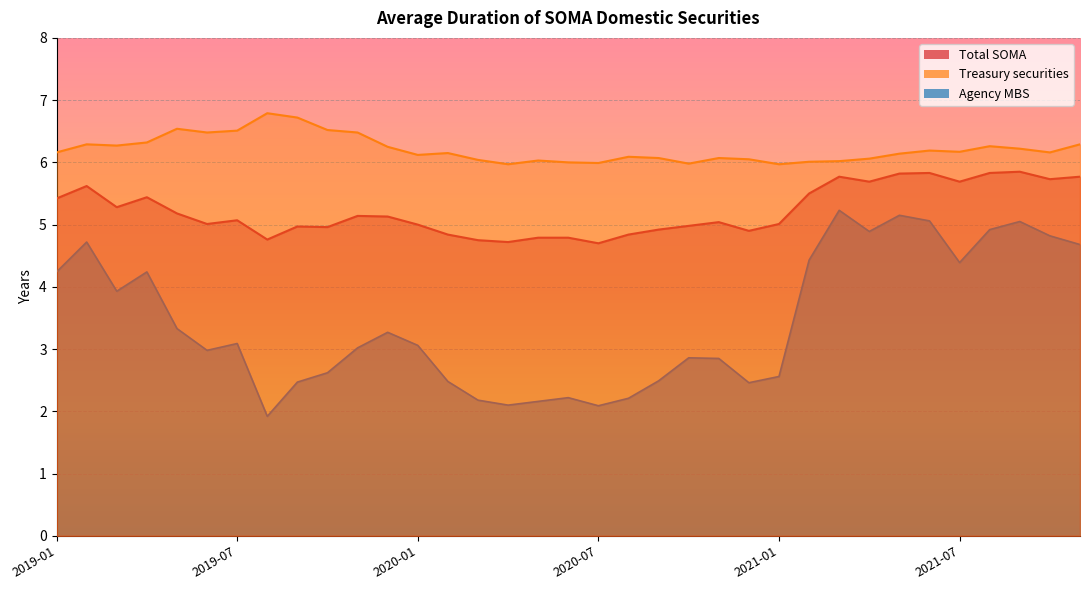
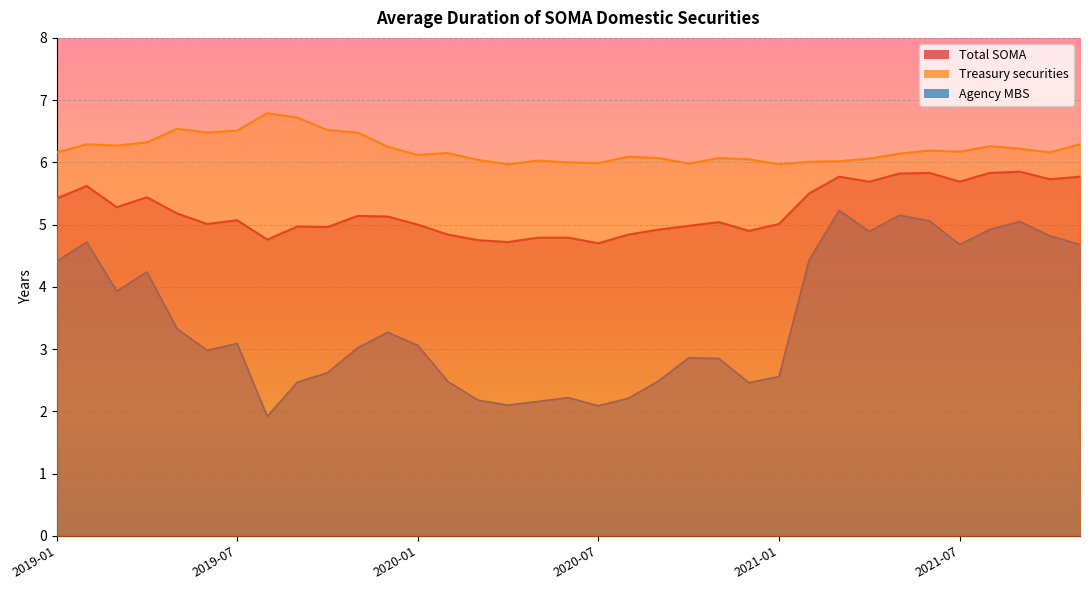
  {
    "Agency MBS": {
-     "2019-01": 4.2,
+     "2019-01": 4.4,
      "2019-07": 3.1,
      "2020-01": 3.1,
      "2020-07": 2.1,
      "2021-01": 2.6,
-     "2021-07": 4.4
+     "2021-07": 4.7
    }
  }
